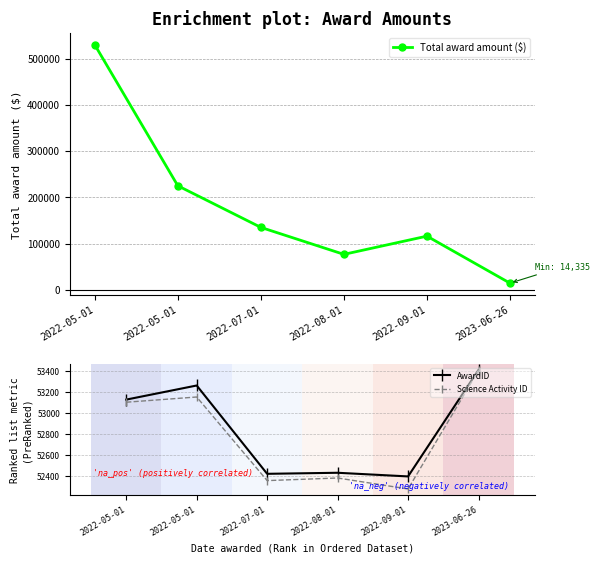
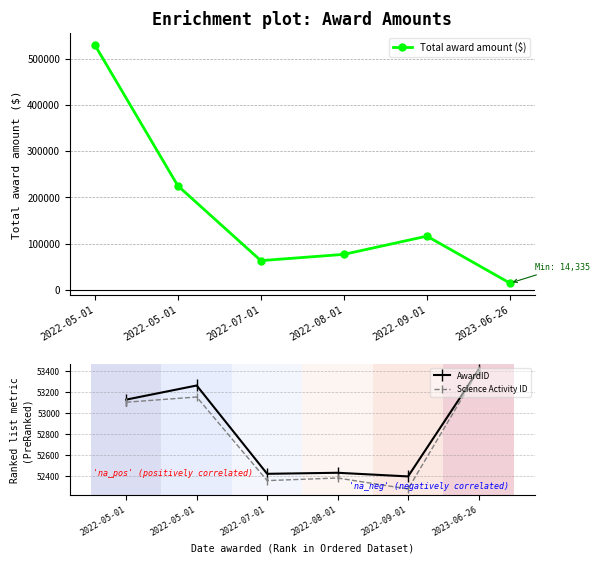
  {
    "Enrichment plot: Award Amounts": {
-     "2022-07-01": 130000,
+     "2022-07-01": 60000,
      "2022-08-01": 80000,
      "2022-09-01": 120000
    }
  }
